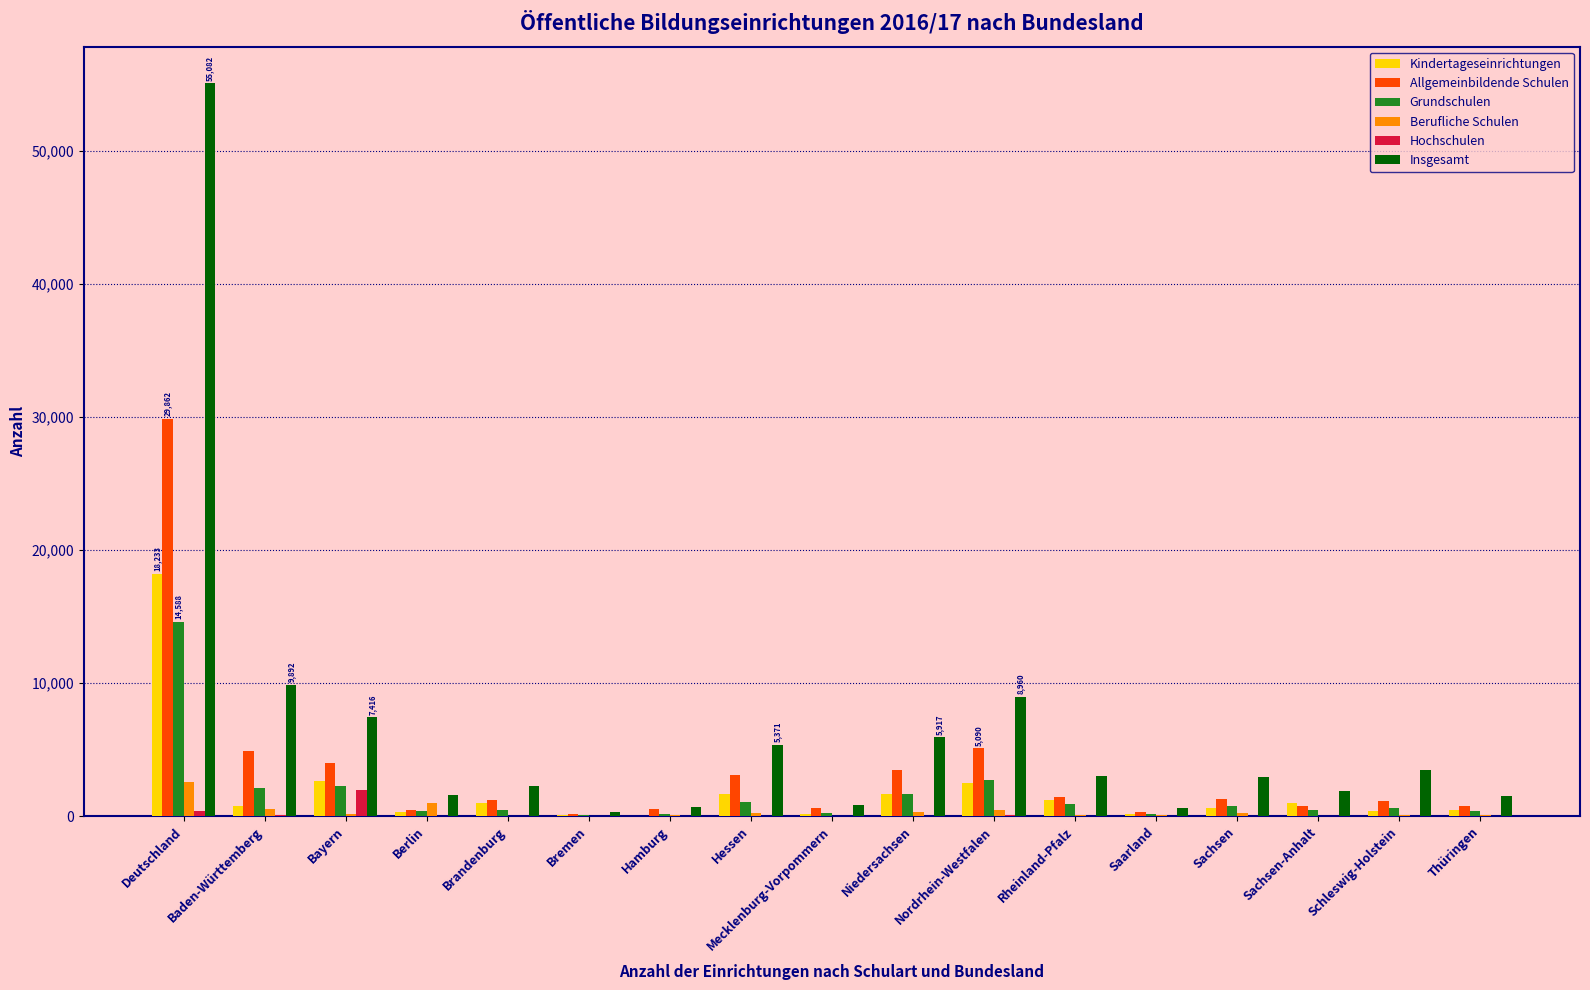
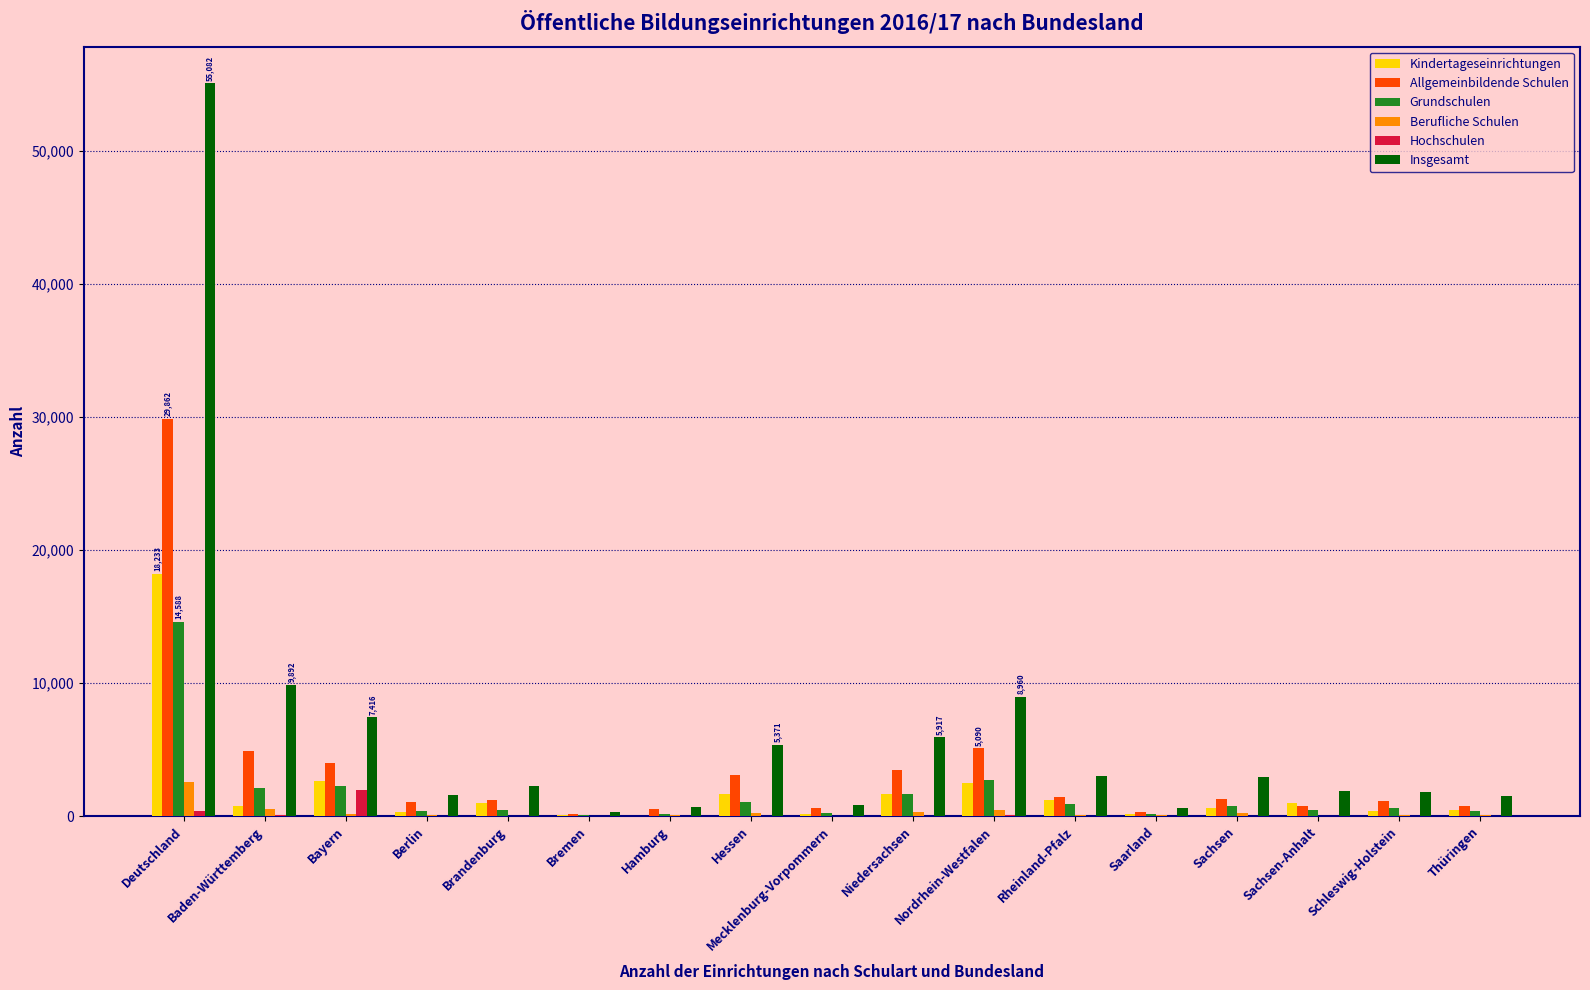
  {
    "Kindertageseinrichtungen": {
      "Deutschland": "18,233"
    },
    "Allgemeinbildende Schulen": {
      "Baden-Württemberg": "4,900",
      "Bayern": "4,000",
-     "Berlin": "400",
+     "Berlin": "1,100",
      "Brandenburg": "1,200",
      "Hamburg": "600",
      "Hessen": "3,100",
      "Mecklenburg-Vorpommern": "600",
      "Niedersachsen": "3,400",
      "Rheinland-Pfalz": "1,400",
      "Saarland": "300",
      "Sachsen": "1,300",
      "Sachsen-Anhalt": "800",
      "Schleswig-Holstein": "1,200",
      "Thüringen": "800"
    },
    "Grundschulen": {
      "Deutschland": "14,588"
    },
    "Berufliche Schulen": {
      "Deutschland": "2,600",
      "Baden-Württemberg": "500",
-     "Berlin": "1,000",
+     "Berlin": "100",
      "Hessen": "200",
      "Niedersachsen": "300",
      "Nordrhein-Westfalen": "500",
      "Sachsen": "200"
    },
    "Hochschulen": {
      "Deutschland": "400",
      "Bayern": "2,000"
    },
    "Insgesamt": {
      "Berlin": "1,600",
      "Brandenburg": "2,300",
      "Bremen": "300",
      "Hamburg": "700",
      "Mecklenburg-Vorpommern": "800",
      "Rheinland-Pfalz": "3,000",
      "Saarland": "600",
      "Sachsen": "2,900",
      "Sachsen-Anhalt": "1,900",
-     "Schleswig-Holstein": "3,500",
+     "Schleswig-Holstein": "1,800",
      "Thüringen": "1,500"
    }
  }
